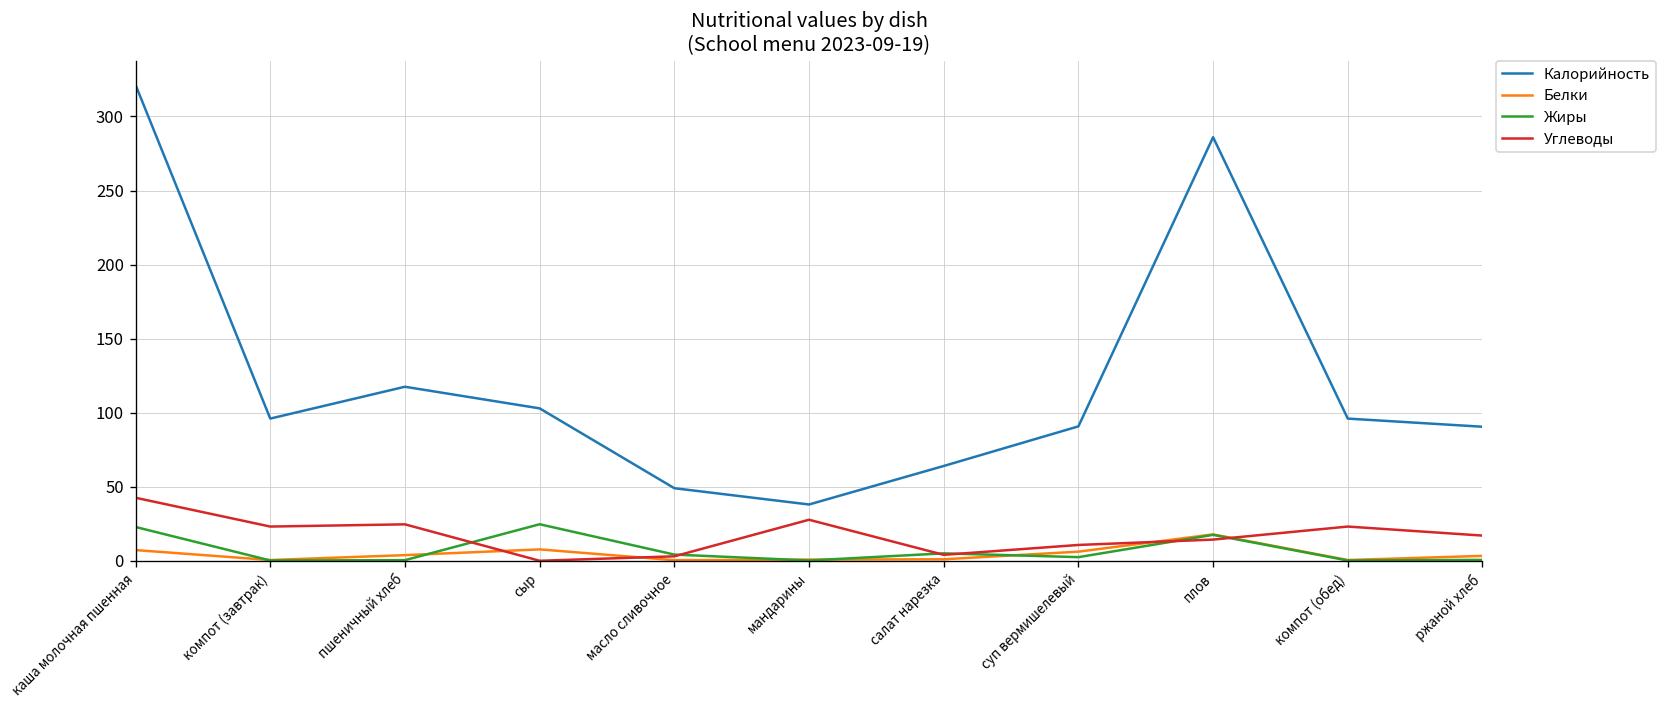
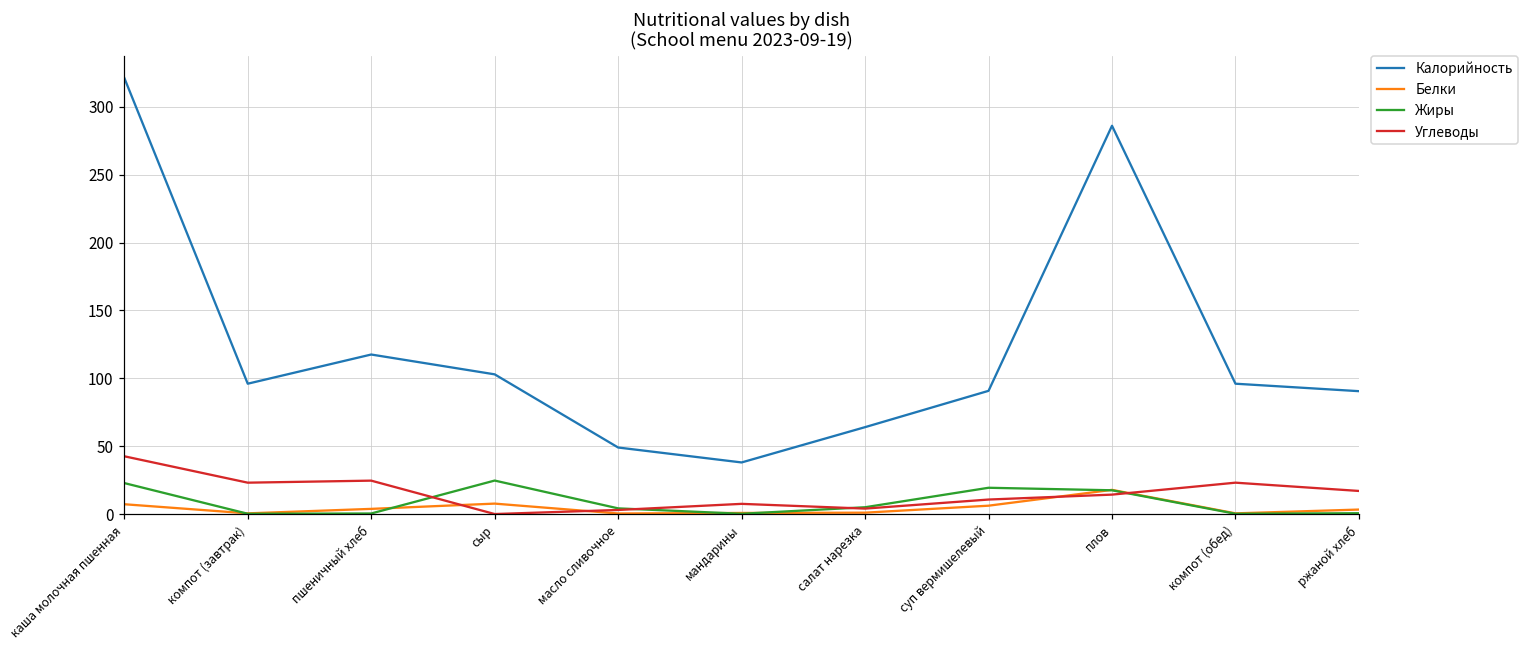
  {
    "Калорийность": {
      "каша молочная пшенная": 321,
      "компот (завтрак)": 96,
      "пшеничный хлеб": 118,
      "сыр": 103,
      "масло сливочное": 49,
      "мандарины": 38,
      "салат нарезка": 64,
      "суп вермишелевый": 91,
      "плов": 286,
      "компот (обед)": 96,
      "ржаной хлеб": 91
    },
    "Белки": {
      "каша молочная пшенная": 7,
      "пшеничный хлеб": 4,
      "сыр": 8,
      "масло сливочное": 0,
      "салат нарезка": 1,
      "суп вермишелевый": 6,
      "ржаной хлеб": 3
    },
    "Жиры": {
      "каша молочная пшенная": 23,
      "пшеничный хлеб": 0,
      "сыр": 25,
-     "суп вермишелевый": 2,
+     "суп вермишелевый": 19,
      "ржаной хлеб": 1
    },
    "Углеводы": {
      "каша молочная пшенная": 43,
      "компот (завтрак)": 23,
      "пшеничный хлеб": 25,
      "сыр": 0,
-     "мандарины": 28,
+     "мандарины": 8,
      "суп вермишелевый": 11,
      "плов": 14,
      "компот (обед)": 23,
      "ржаной хлеб": 17
    }
  }
